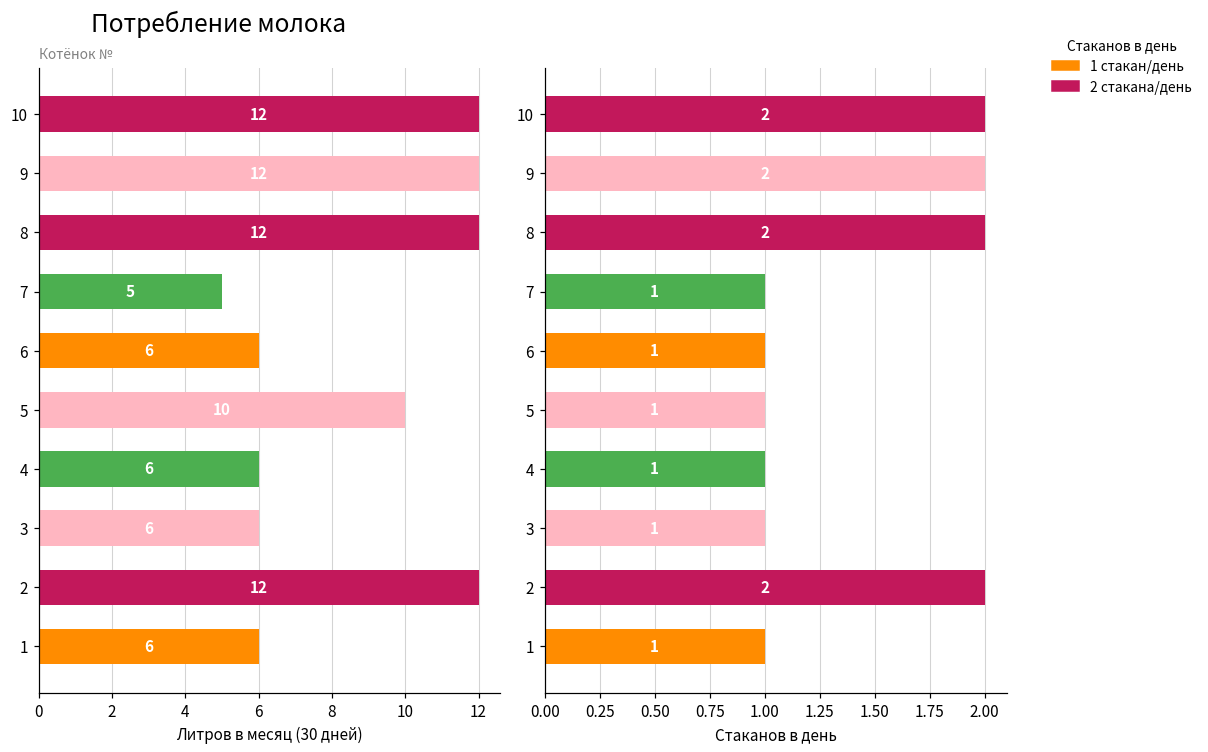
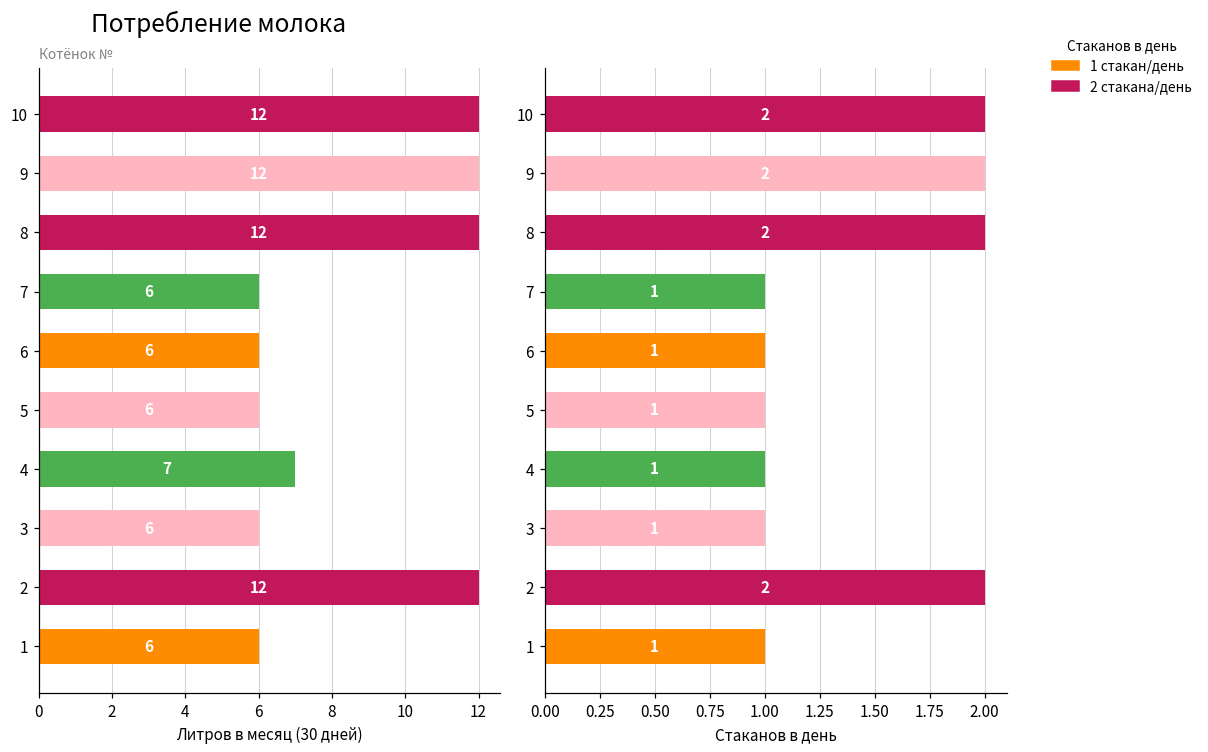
  {
    "Котёнок №": {
      "10": 12,
      "9": 12,
      "8": 12,
-     "7": 5,
+     "7": 6,
      "6": 6,
-     "5": 10,
-     "4": 6,
+     "5": 6,
+     "4": 7,
      "3": 6,
      "2": 12,
      "1": 6
    }
  }
